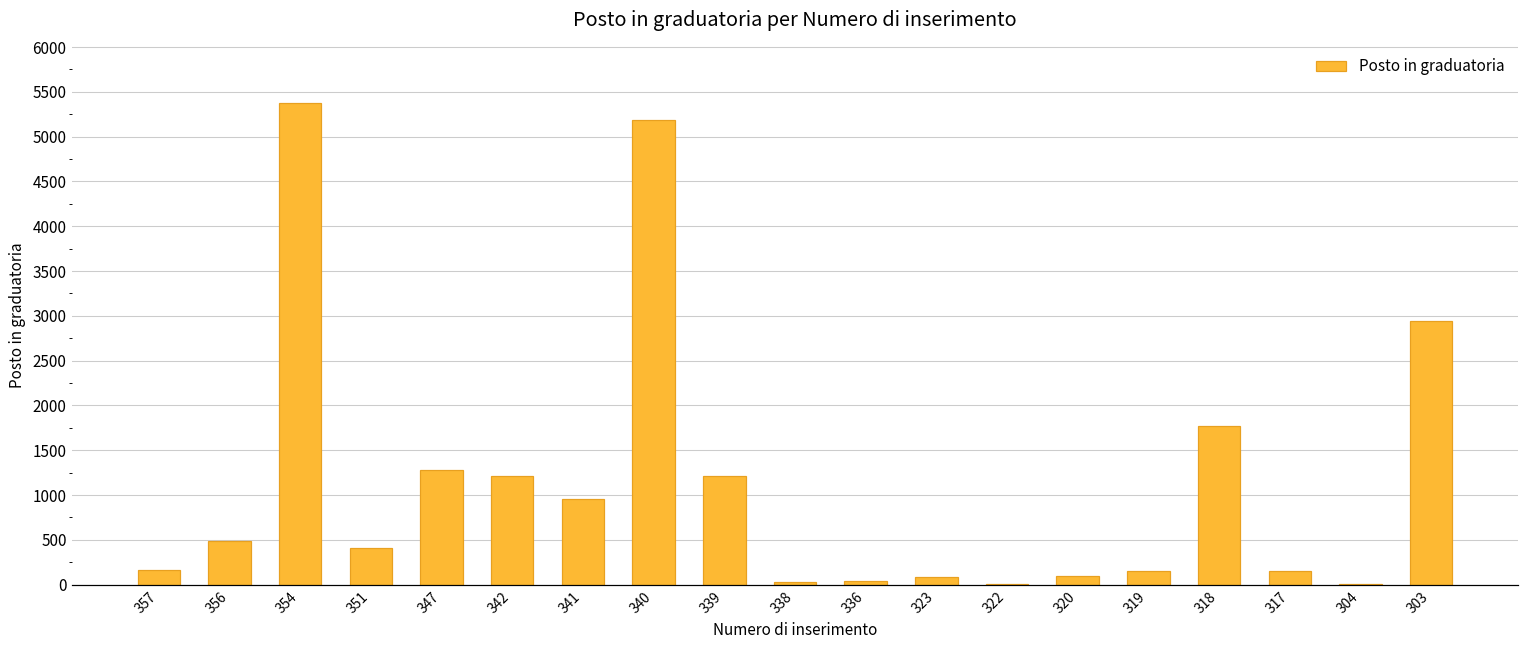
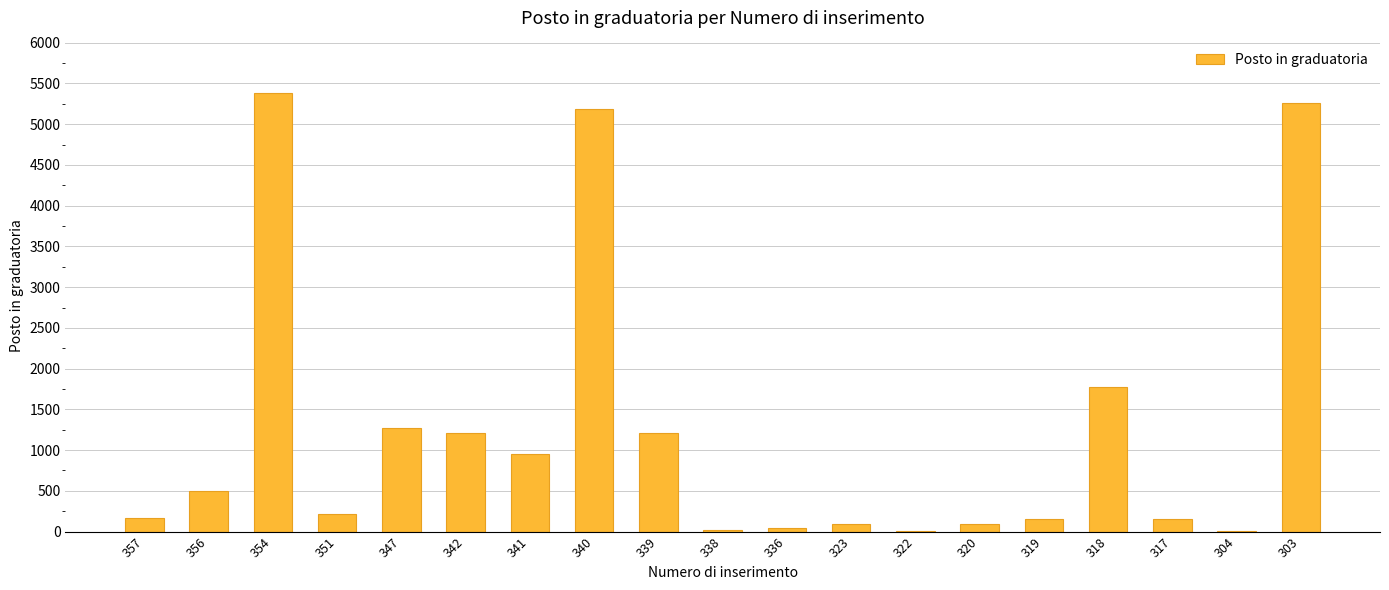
  {
    "357": 200,
    "356": 500,
    "354": 5400,
-   "351": 400,
+   "351": 200,
    "347": 1300,
    "342": 1200,
    "341": 1000,
    "340": 5200,
    "339": 1200,
    "336": 0,
    "323": 100,
    "320": 100,
    "319": 200,
    "318": 1800,
    "317": 200,
-   "303": 2900
+   "303": 5300
  }
